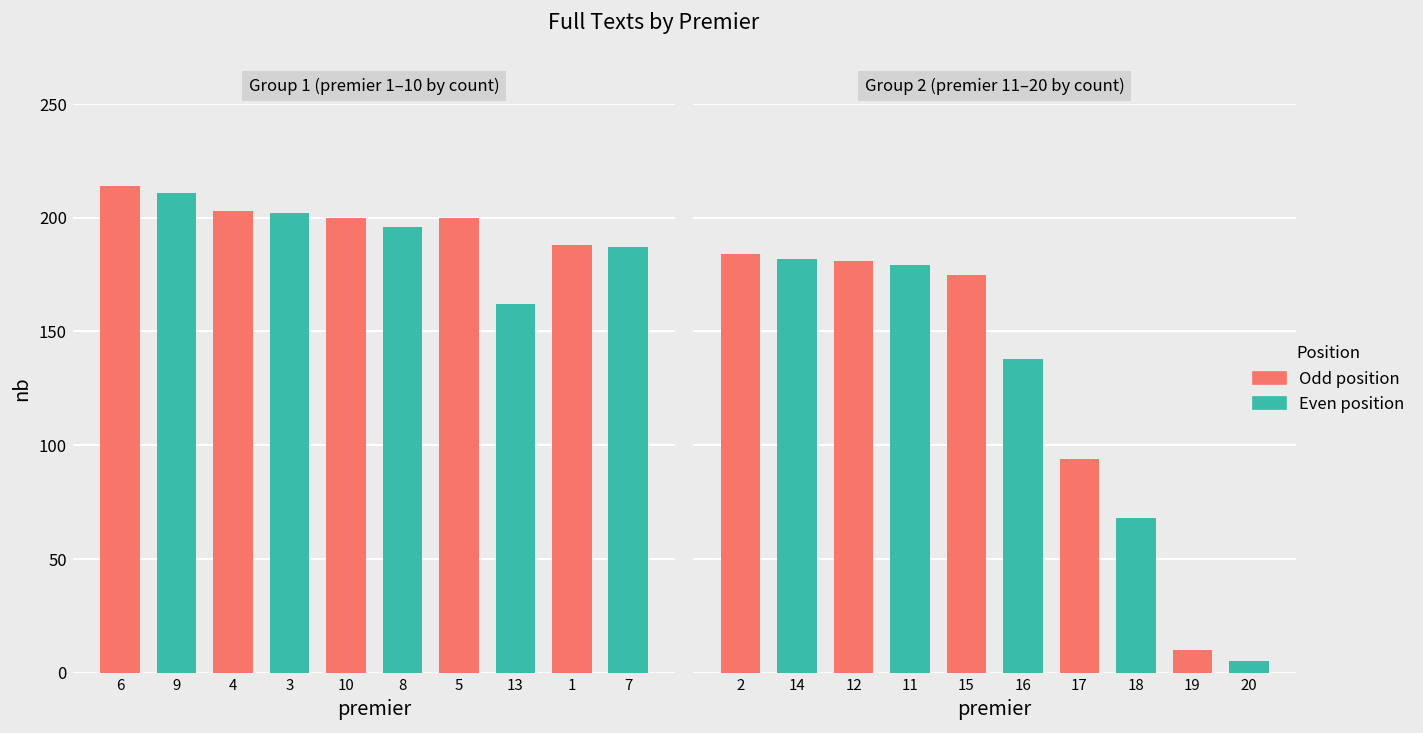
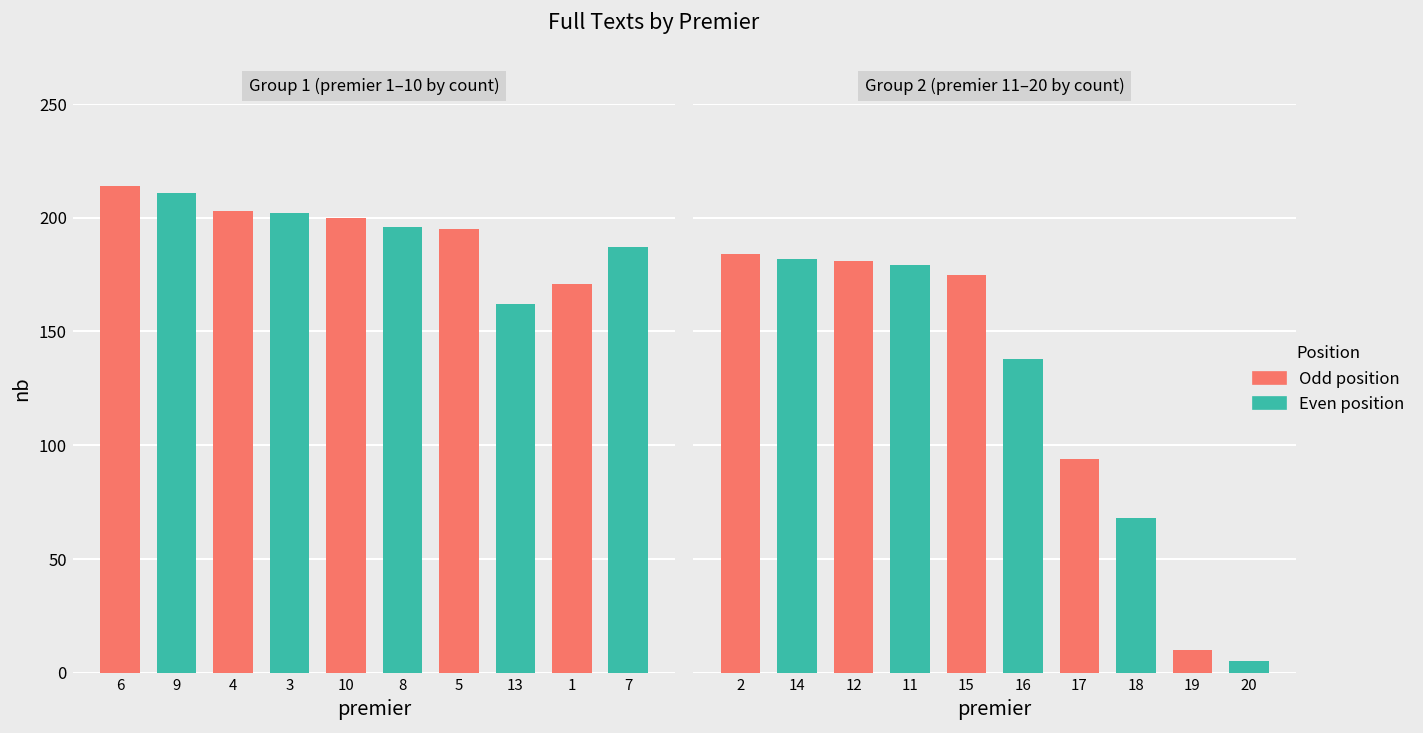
  {
    "Group 1 (premier 1–10 by count)": {
      "6": 214,
      "9": 211,
      "4": 203,
      "3": 202,
      "10": 200,
      "8": 196,
-     "5": 200,
+     "5": 195,
      "13": 162,
-     "1": 188,
+     "1": 171,
      "7": 187
    }
  }
